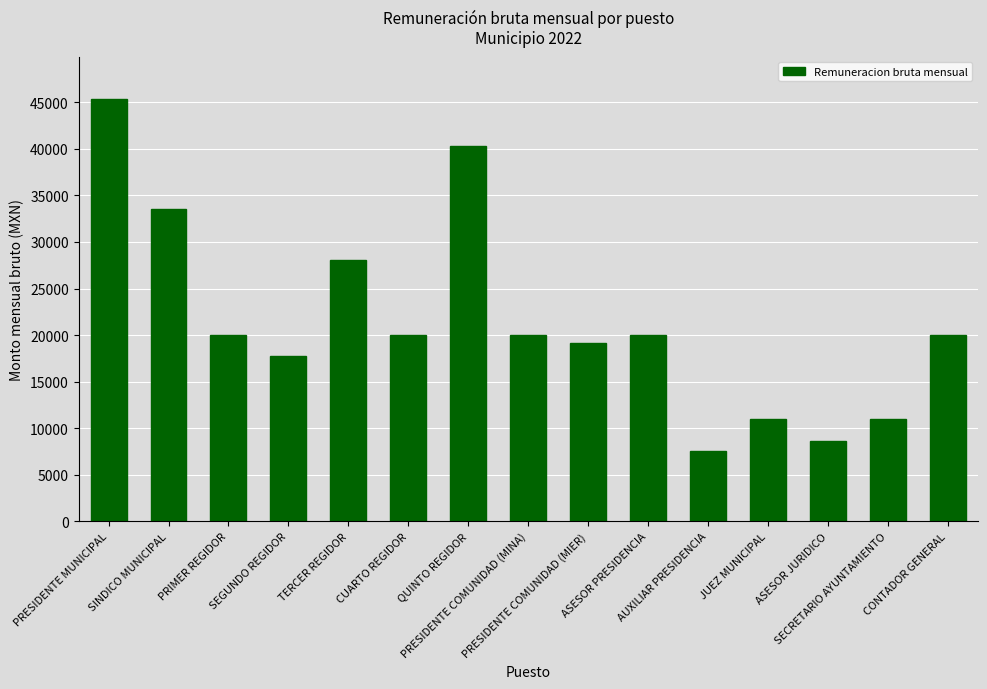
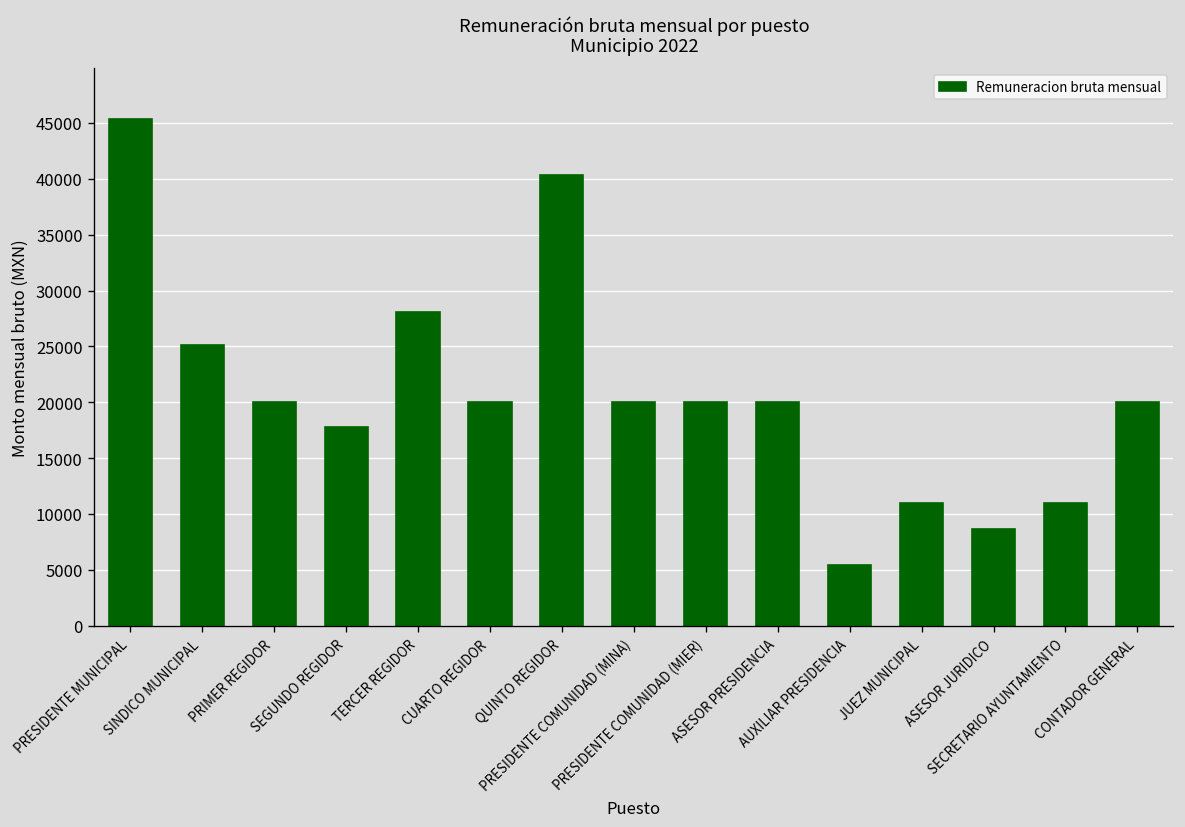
  {
    "PRESIDENTE MUNICIPAL": 45000,
-   "SINDICO MUNICIPAL": 34000,
+   "SINDICO MUNICIPAL": 25000,
    "PRIMER REGIDOR": 20000,
    "SEGUNDO REGIDOR": 18000,
    "TERCER REGIDOR": 28000,
    "CUARTO REGIDOR": 20000,
    "QUINTO REGIDOR": 40000,
    "PRESIDENTE COMUNIDAD (MINA)": 20000,
-   "PRESIDENTE COMUNIDAD (MIER)": 19000,
+   "PRESIDENTE COMUNIDAD (MIER)": 20000,
    "ASESOR PRESIDENCIA": 20000,
-   "AUXILIAR PRESIDENCIA": 8000,
+   "AUXILIAR PRESIDENCIA": 5000,
    "JUEZ MUNICIPAL": 11000,
    "ASESOR JURIDICO": 9000,
    "SECRETARIO AYUNTAMIENTO": 11000,
    "CONTADOR GENERAL": 20000
  }
